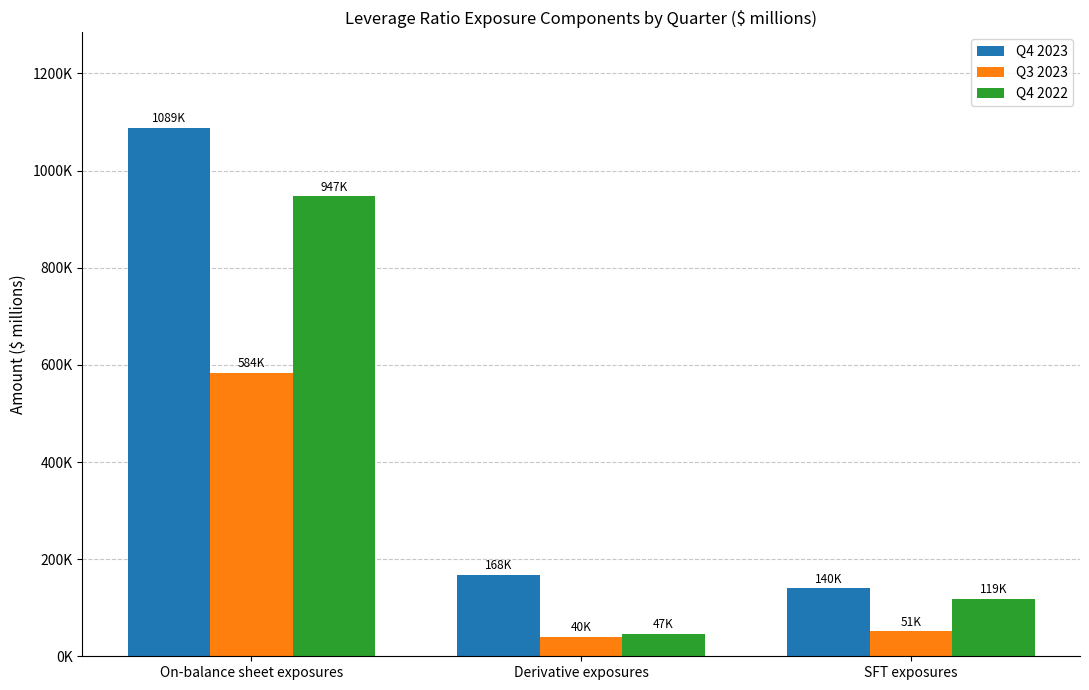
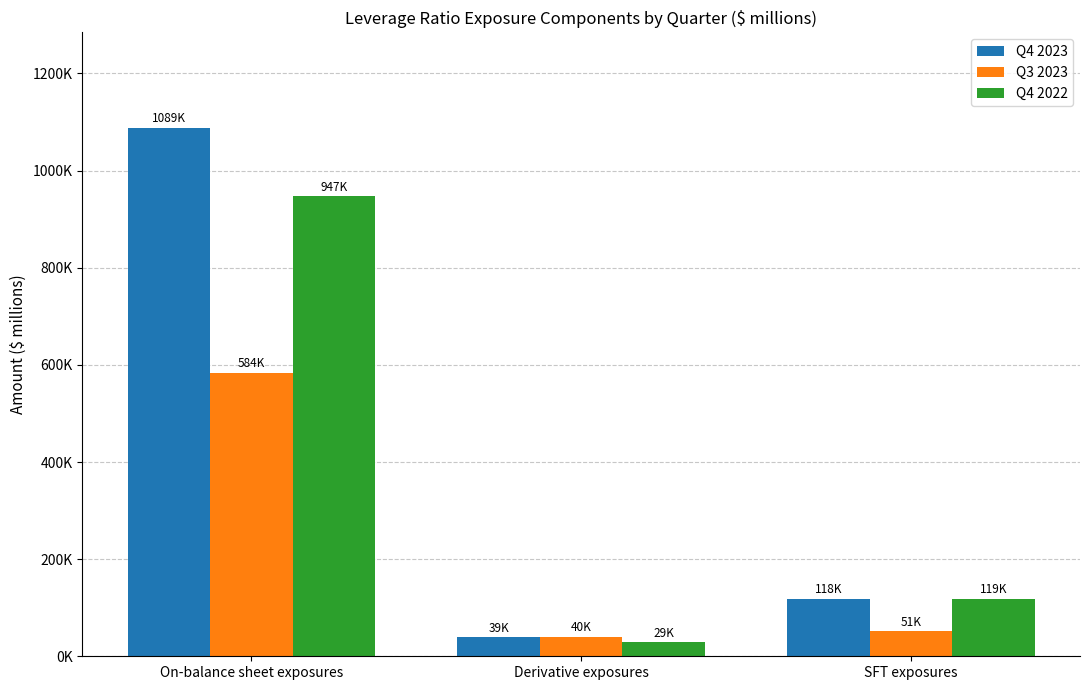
  {
    "Q4 2023": {
      "On-balance sheet exposures": "1089K",
-     "Derivative exposures": "168K",
-     "SFT exposures": "140K"
+     "Derivative exposures": "39K",
+     "SFT exposures": "118K"
    },
    "Q3 2023": {
      "On-balance sheet exposures": "584K",
      "Derivative exposures": "40K",
      "SFT exposures": "51K"
    },
    "Q4 2022": {
      "On-balance sheet exposures": "947K",
-     "Derivative exposures": "47K",
+     "Derivative exposures": "29K",
      "SFT exposures": "119K"
    }
  }
